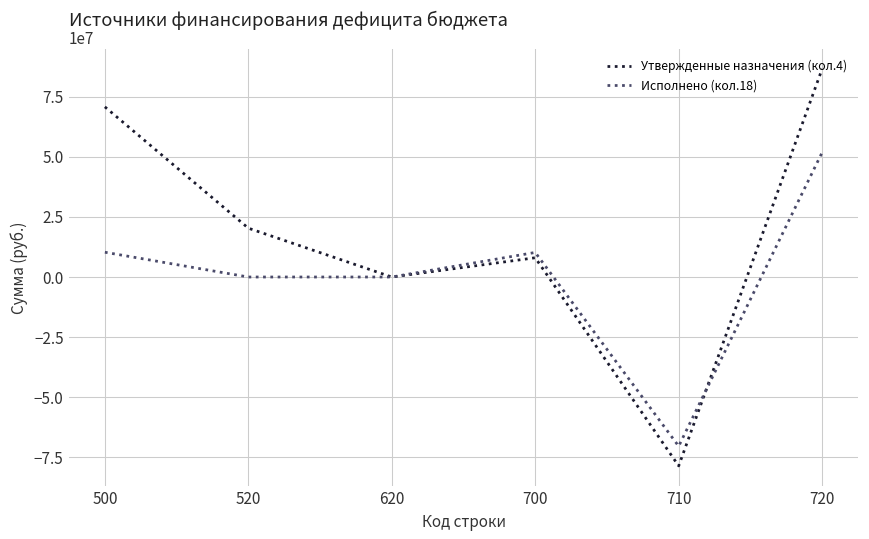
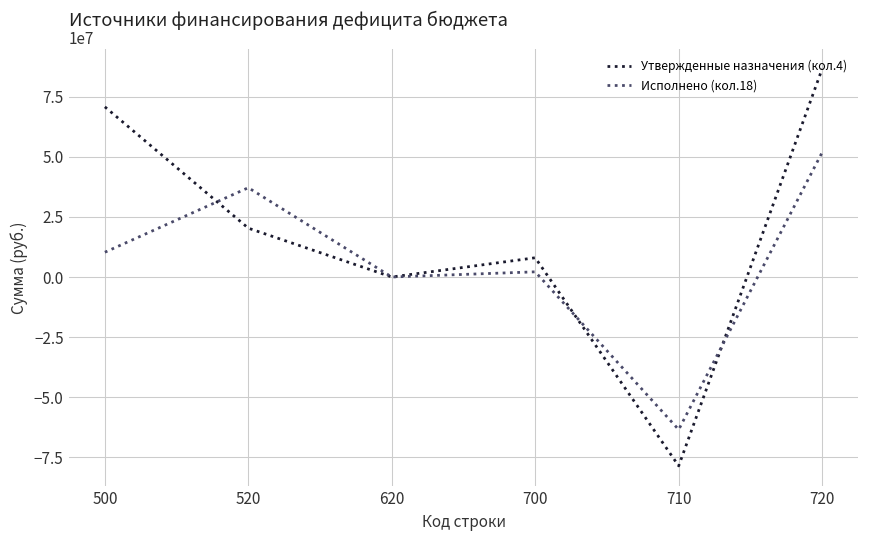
  {
    "Утвержденные назначения (кол.4)": {
      "500": 71000000,
      "520": 20000000,
      "700": 8000000,
      "710": -79000000,
      "720": 87000000
    },
    "Исполнено (кол.18)": {
      "500": 10000000,
-     "520": 0,
-     "700": 10000000,
-     "710": -70000000,
+     "520": 37000000,
+     "700": 2000000,
+     "710": -63000000,
      "720": 52000000
    }
  }
